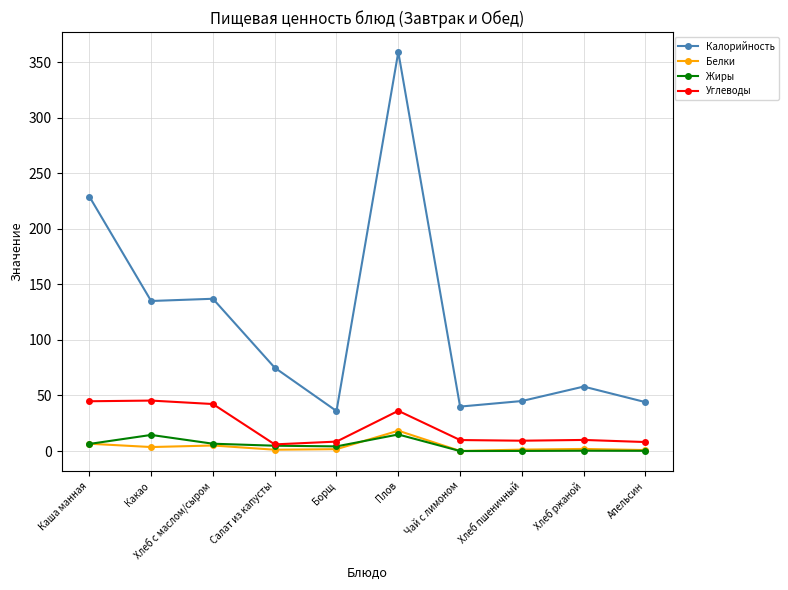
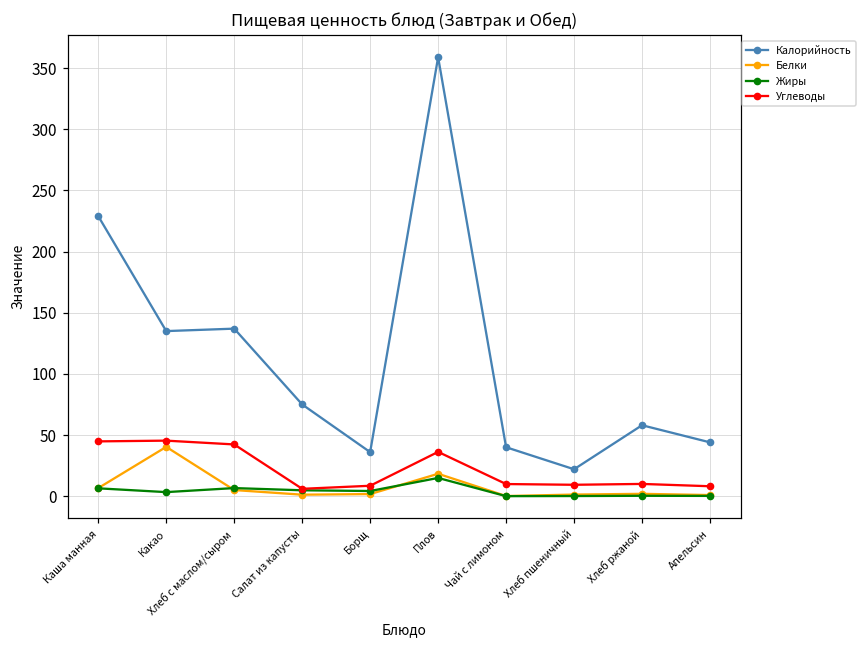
  {
    "Калорийность": {
      "Каша манная": 229,
      "Какао": 135,
      "Хлеб с маслом/сыром": 137,
      "Салат из капусты": 75,
      "Борщ": 36,
      "Плов": 359,
      "Чай с лимоном": 40,
-     "Хлеб пшеничный": 45,
+     "Хлеб пшеничный": 22,
      "Хлеб ржаной": 58,
      "Апельсин": 44
    },
    "Белки": {
-     "Какао": 4,
+     "Какао": 40,
      "Салат из капусты": 1,
      "Борщ": 2,
      "Плов": 18
    },
    "Жиры": {
-     "Какао": 15,
+     "Какао": 3,
      "Борщ": 4,
      "Плов": 15
    },
    "Углеводы": {
      "Каша манная": 45,
      "Какао": 45,
      "Хлеб с маслом/сыром": 42,
      "Борщ": 9,
      "Плов": 36,
      "Чай с лимоном": 10,
      "Хлеб пшеничный": 9,
      "Хлеб ржаной": 10,
      "Апельсин": 8
    }
  }
